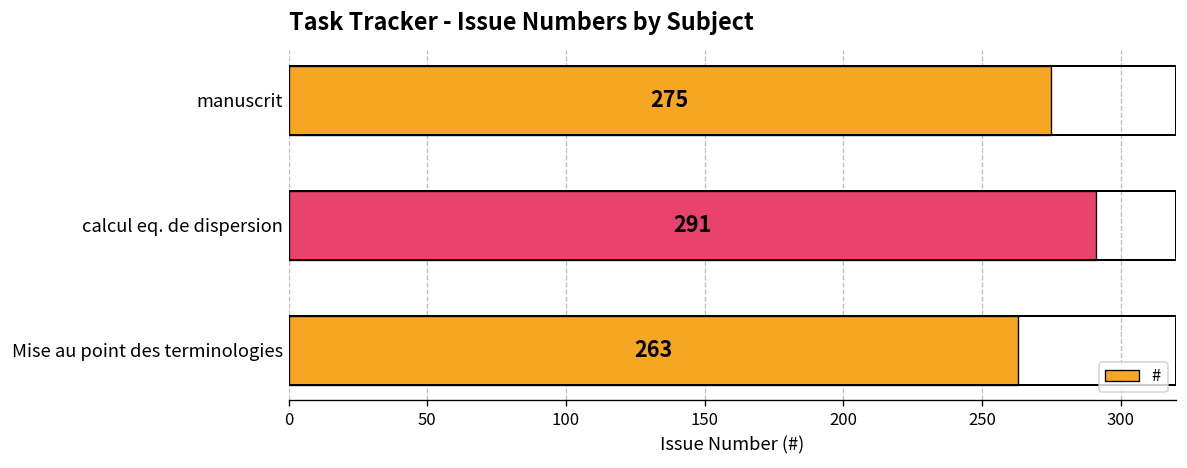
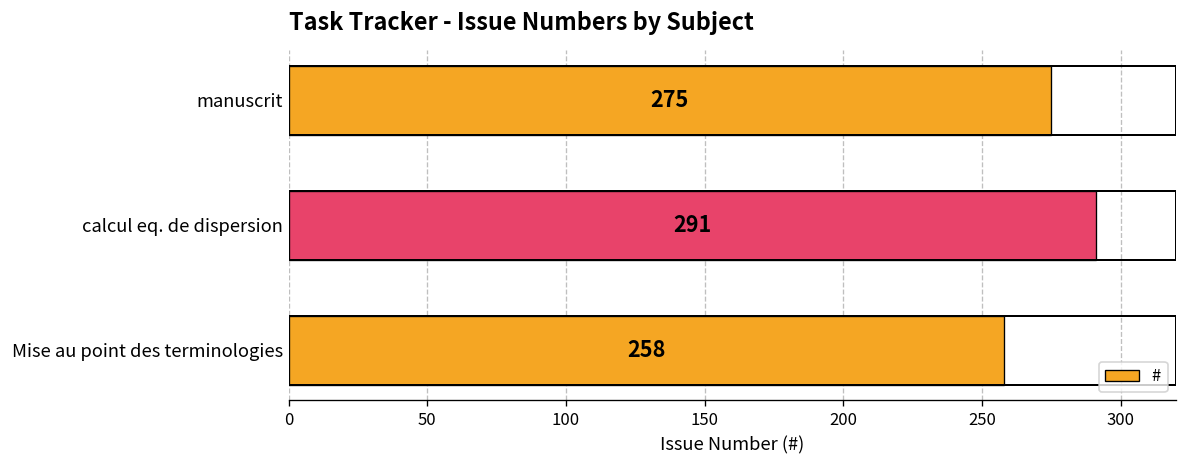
  {
    "manuscrit": 275,
    "calcul eq. de dispersion": 291,
-   "Mise au point des terminologies": 263
+   "Mise au point des terminologies": 258
  }
